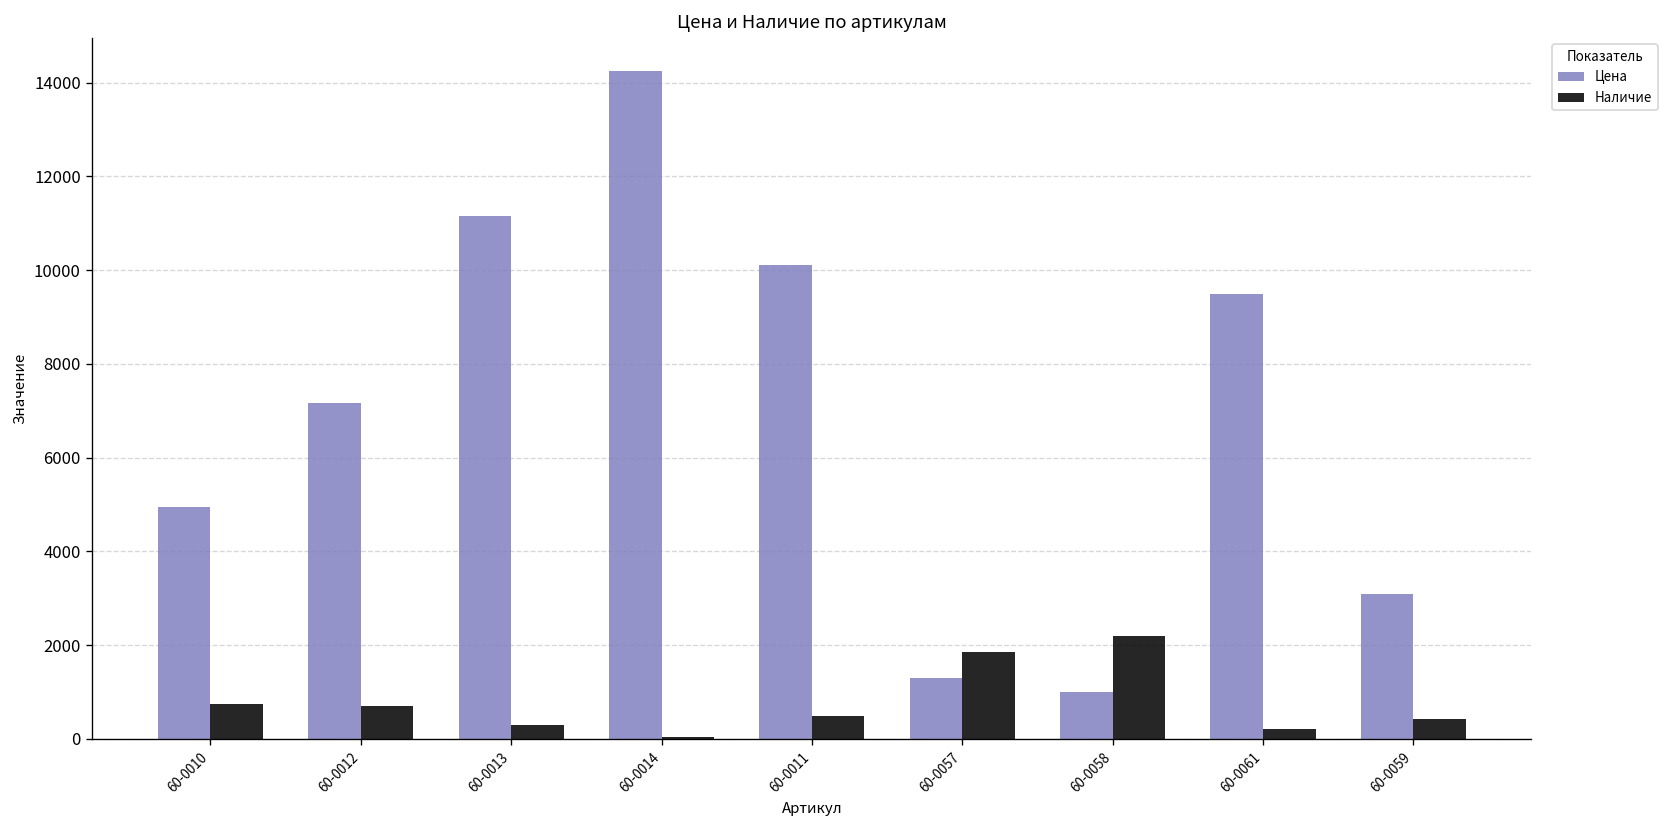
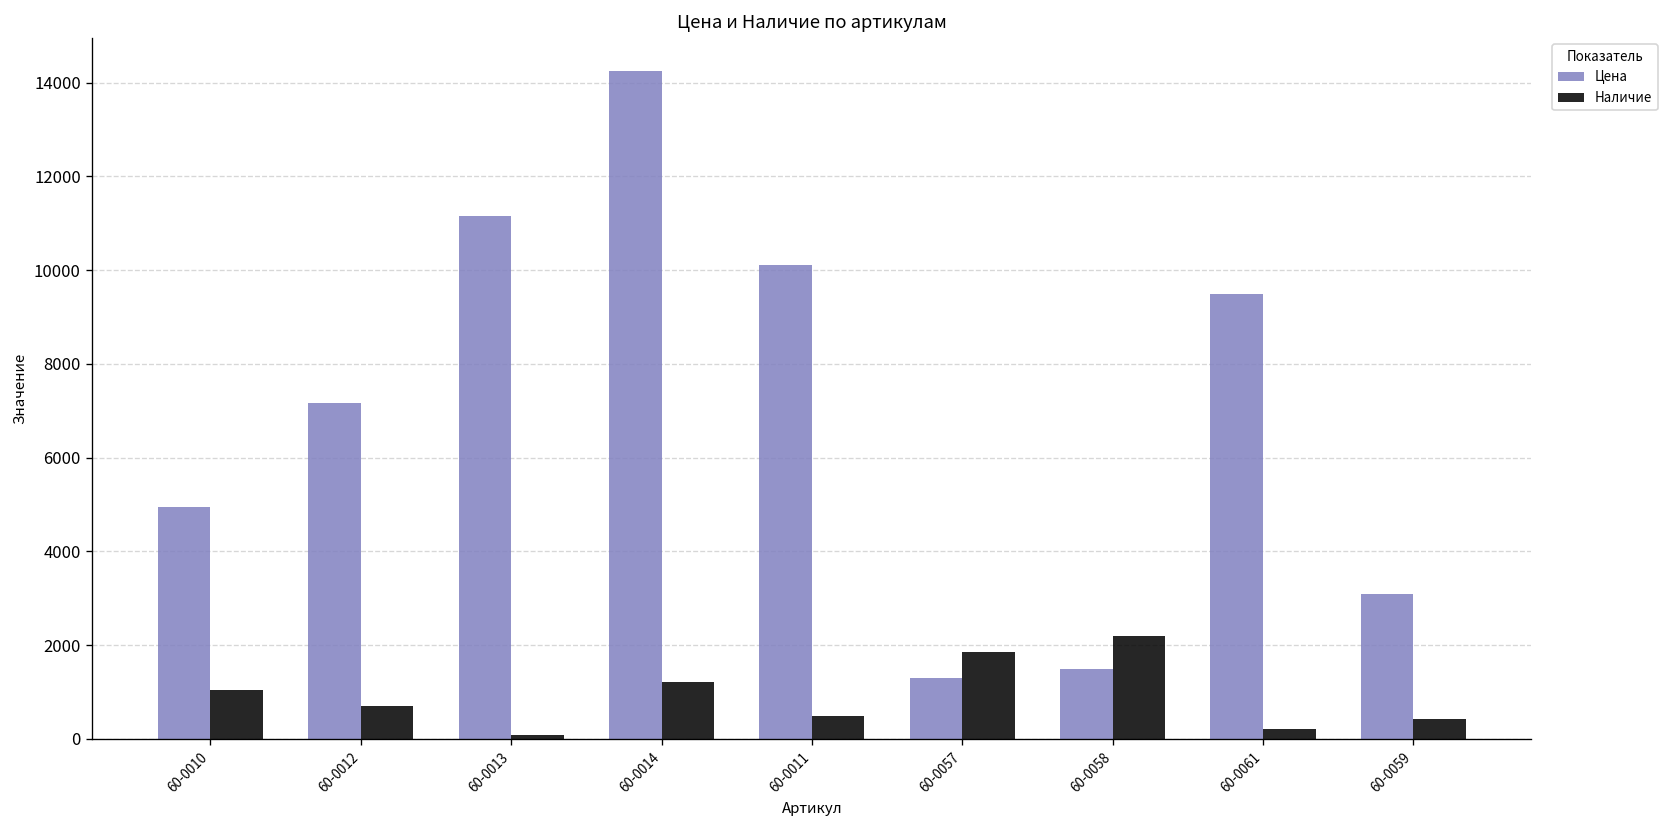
  {
    "Цена": {
      "60-0010": 5000,
      "60-0012": 7200,
      "60-0013": 11200,
      "60-0014": 14300,
      "60-0011": 10100,
      "60-0057": 1300,
-     "60-0058": 1000,
+     "60-0058": 1500,
      "60-0061": 9500,
      "60-0059": 3100
    },
    "Наличие": {
-     "60-0010": 700,
+     "60-0010": 1000,
      "60-0012": 700,
-     "60-0013": 300,
-     "60-0014": 0,
+     "60-0013": 100,
+     "60-0014": 1200,
      "60-0011": 500,
      "60-0057": 1900,
      "60-0058": 2200,
      "60-0061": 200,
      "60-0059": 400
    }
  }
